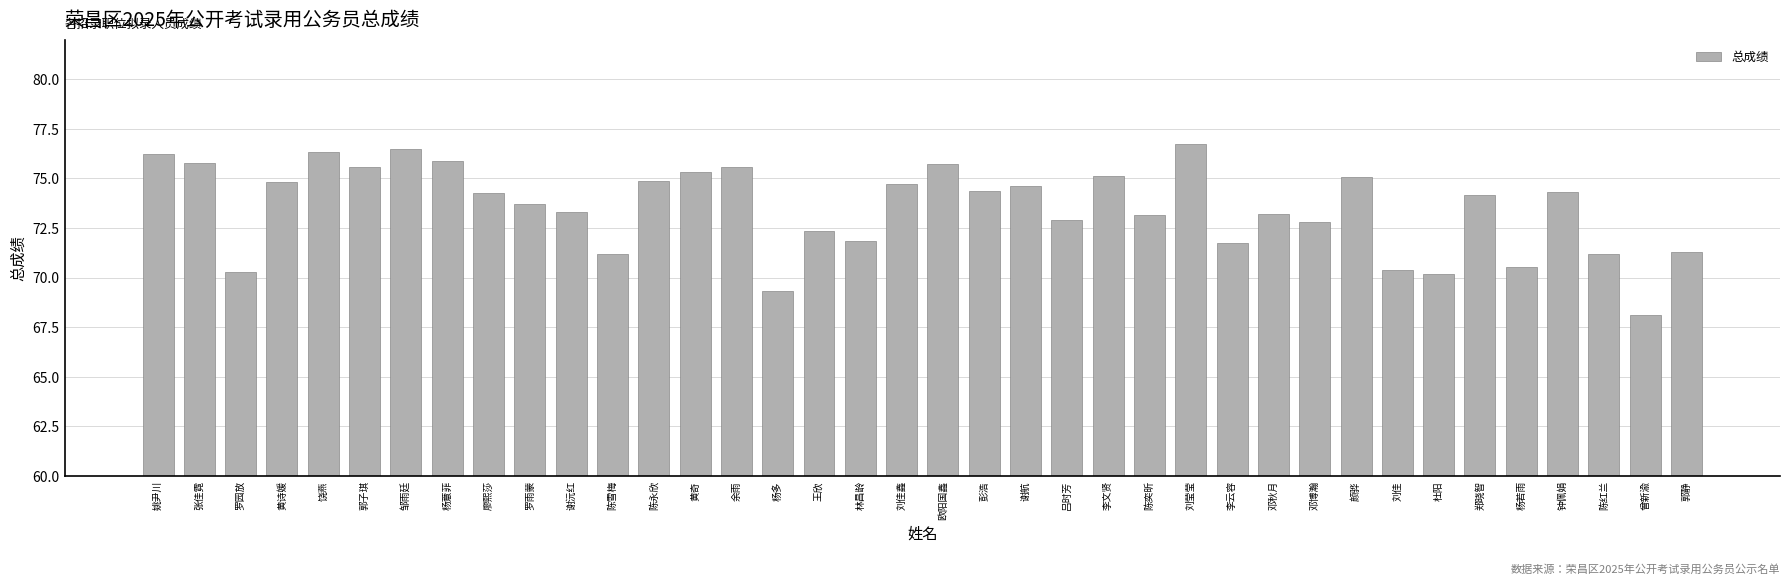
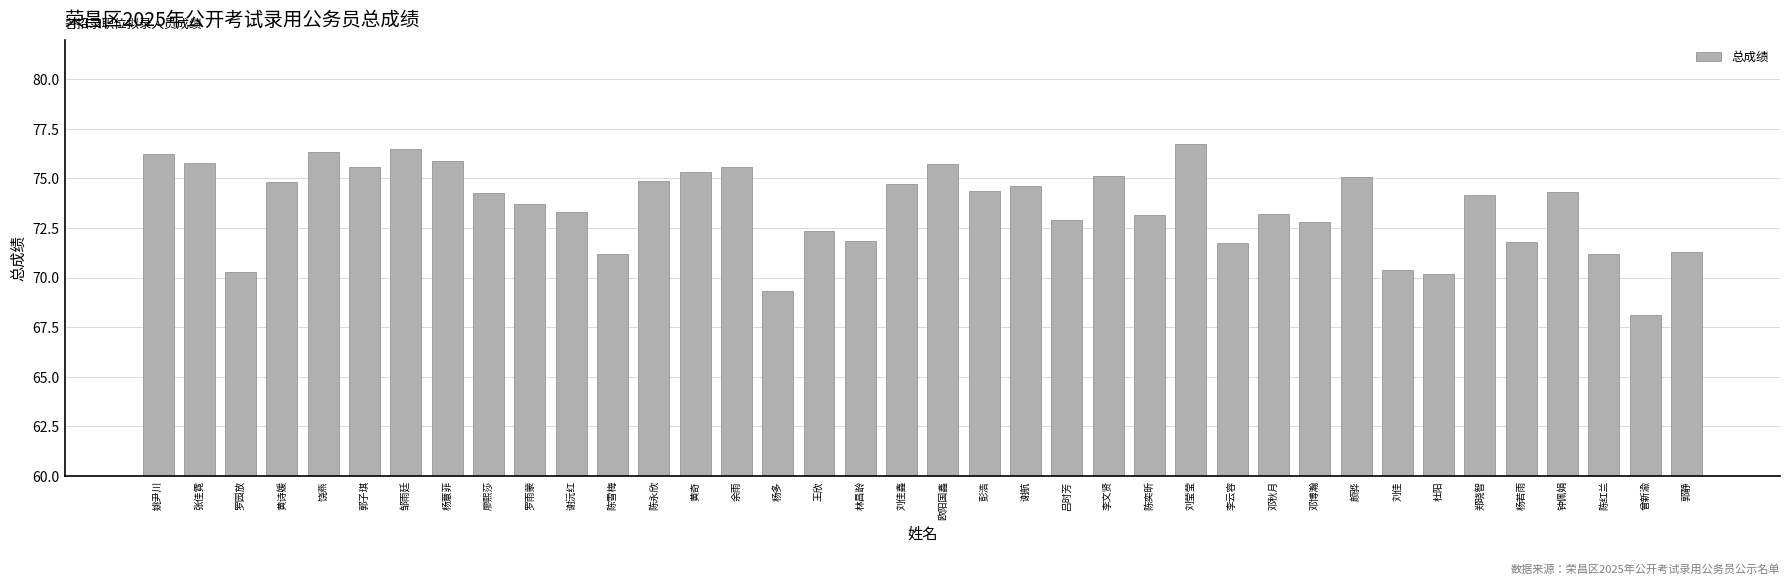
  {
    "姚尹川": 76.2,
    "张佳霓": 75.8,
    "罗园放": 70.3,
    "黄诗媛": 74.8,
    "饶燕": 76.4,
    "郭子琪": 75.6,
    "邹雨廷": 76.5,
    "杨薏菲": 75.9,
    "廖熙莎": 74.3,
    "罗雨蒙": 73.7,
    "谢沅红": 73.3,
    "陈雪梅": 71.2,
    "陈永欣": 74.9,
    "黄奇": 75.3,
    "余雨": 75.6,
    "杨多": 69.3,
    "王欣": 72.3,
    "林昌龄": 71.8,
    "刘佳鑫": 74.7,
    "欧阳国鑫": 75.7,
    "彭浩": 74.4,
    "谢航": 74.6,
    "吕时芳": 72.9,
    "李文贤": 75.1,
    "陈奕昕": 73.2,
    "刘莹莹": 76.7,
    "李云容": 71.7,
    "邓秋月": 73.2,
    "邓博瀚": 72.8,
    "颜骅": 75.1,
    "刘佳": 70.4,
    "杜阳": 70.2,
    "郑晓智": 74.2,
-   "杨若雨": 70.5,
+   "杨若雨": 71.8,
    "钟佩娟": 74.3,
    "陈红兰": 71.2,
    "曾新渝": 68.1,
    "郭静": 71.3
  }
